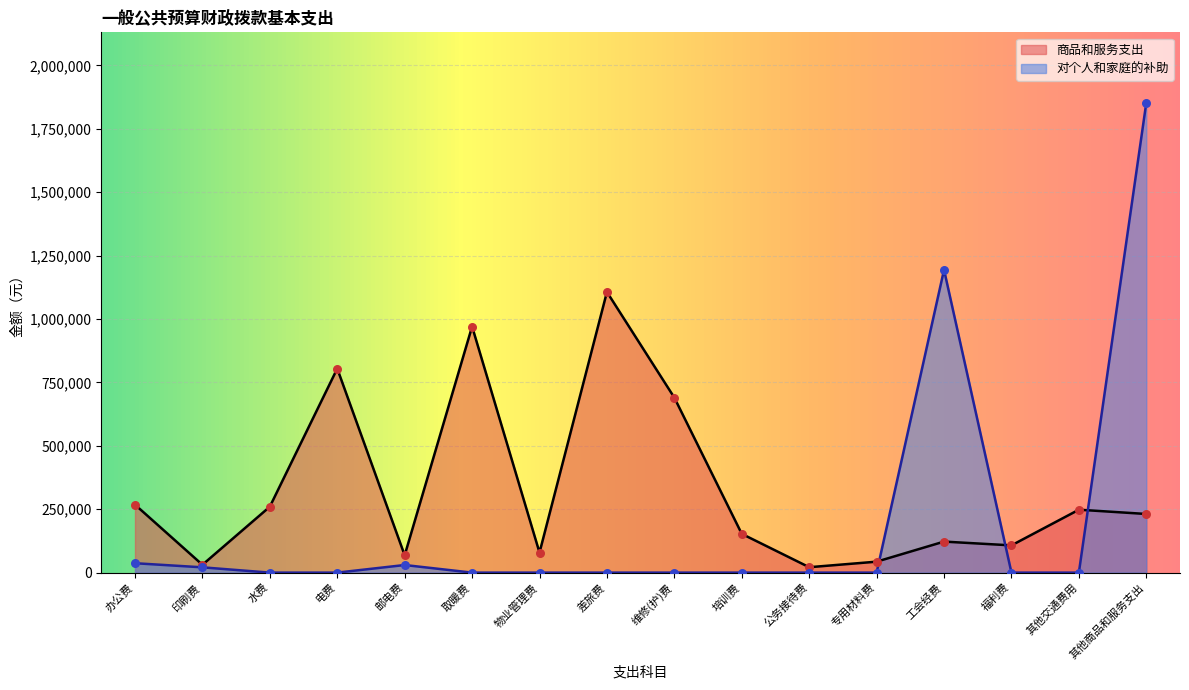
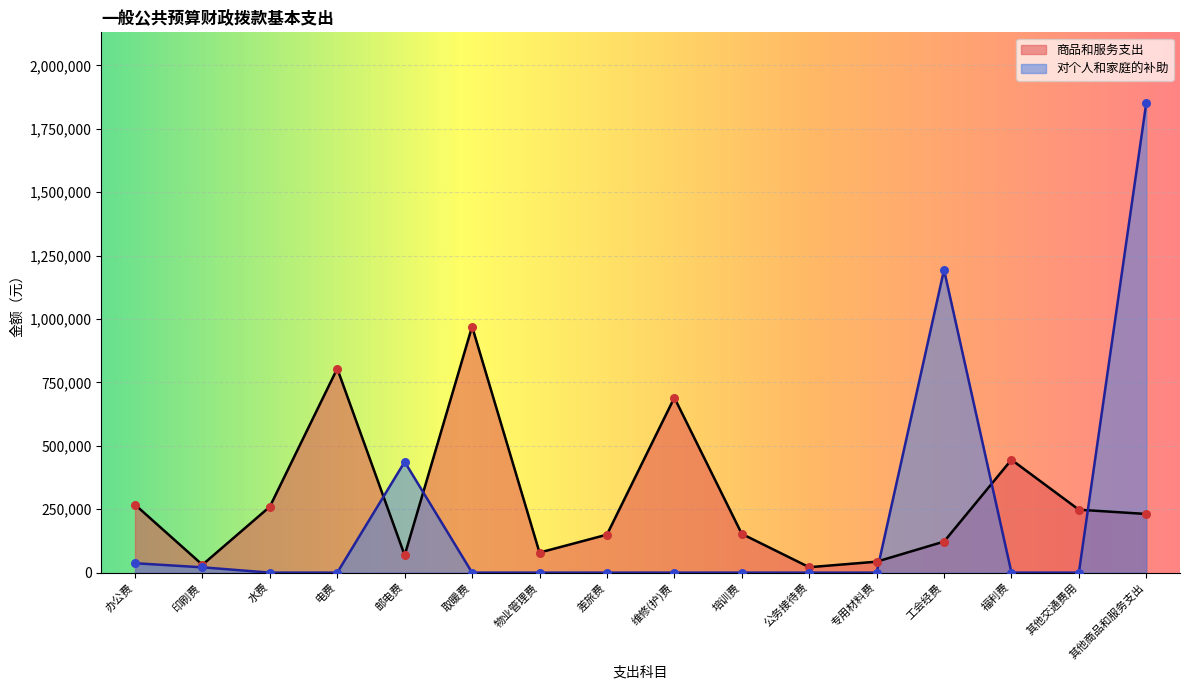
  {
    "商品和服务支出": {
      "办公费": "270,000",
      "水费": "260,000",
      "电费": "800,000",
      "邮电费": "70,000",
      "取暖费": "970,000",
      "物业管理费": "80,000",
-     "差旅费": "1,110,000",
+     "差旅费": "150,000",
      "维修(护)费": "690,000",
      "培训费": "150,000",
      "公务接待费": "20,000",
      "专用材料费": "40,000",
      "工会经费": "120,000",
-     "福利费": "110,000",
+     "福利费": "440,000",
      "其他交通费用": "250,000",
      "其他商品和服务支出": "230,000"
    },
    "对个人和家庭的补助": {
      "办公费": "40,000",
      "水费": "0",
      "电费": "0",
-     "邮电费": "30,000",
+     "邮电费": "440,000",
      "取暖费": "0",
      "物业管理费": "0",
      "差旅费": "0",
      "维修(护)费": "0",
      "培训费": "0",
      "公务接待费": "0",
      "专用材料费": "0",
      "工会经费": "1,190,000",
      "福利费": "0",
      "其他交通费用": "0",
      "其他商品和服务支出": "1,850,000"
    }
  }
